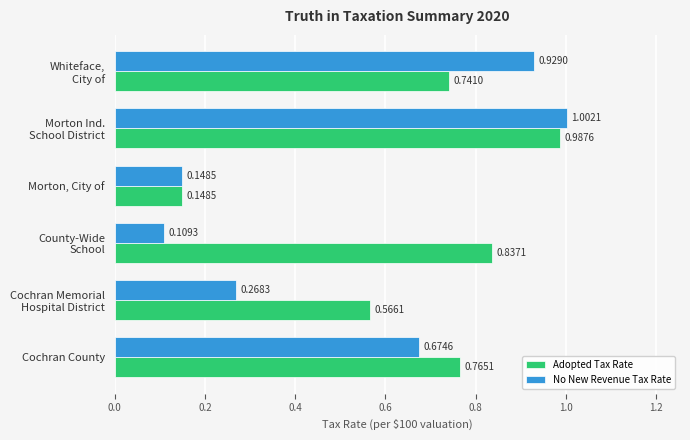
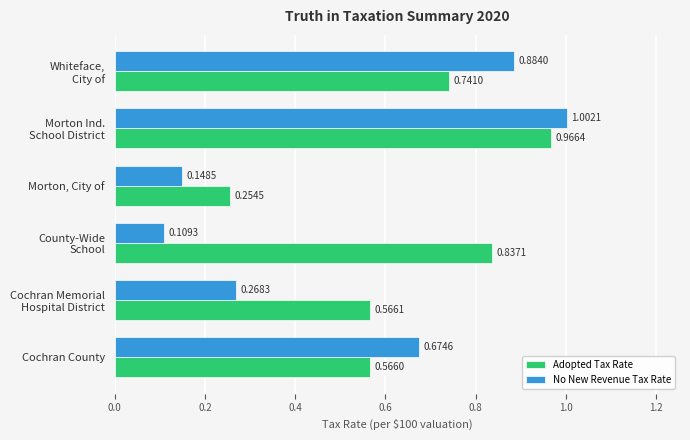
  {
    "Adopted Tax Rate": {
      "Whiteface, City of": 0.7410,
-     "Morton Ind. School District": 0.9876,
-     "Morton, City of": 0.1485,
+     "Morton Ind. School District": 0.9664,
+     "Morton, City of": 0.2545,
      "County-Wide School": 0.8371,
      "Cochran Memorial Hospital District": 0.5661,
-     "Cochran County": 0.7651
+     "Cochran County": 0.5660
    },
    "No New Revenue Tax Rate": {
-     "Whiteface, City of": 0.9290,
+     "Whiteface, City of": 0.8840,
      "Morton Ind. School District": 1.0021,
      "Morton, City of": 0.1485,
      "County-Wide School": 0.1093,
      "Cochran Memorial Hospital District": 0.2683,
      "Cochran County": 0.6746
    }
  }
